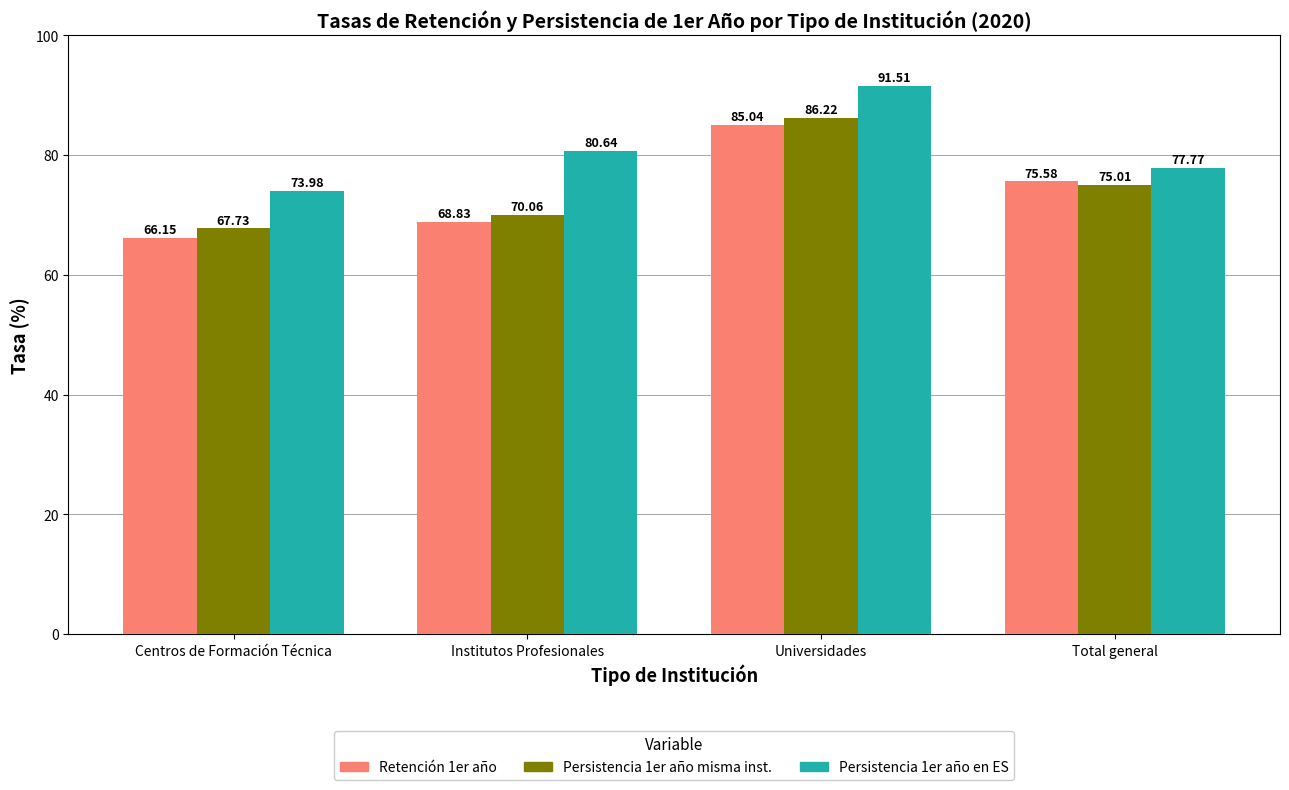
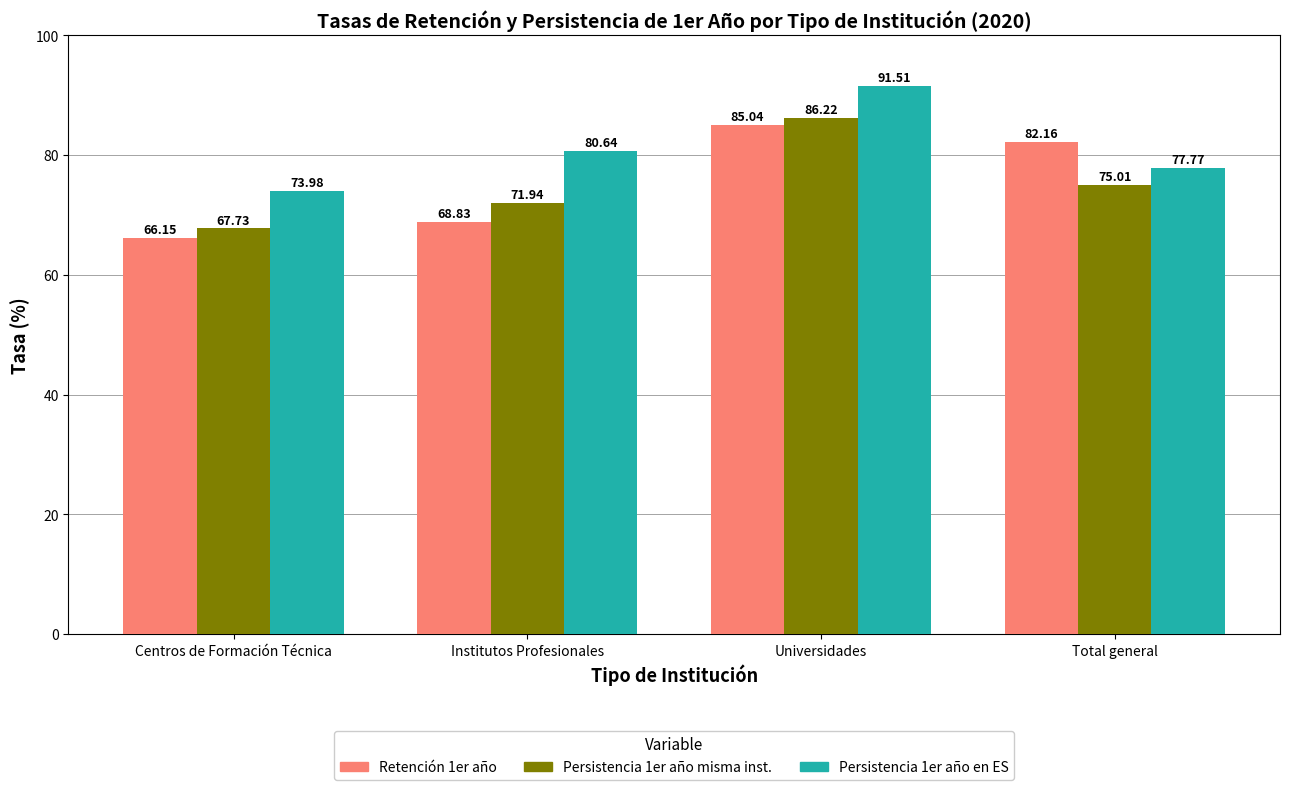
  {
    "Retención 1er año": {
      "Centros de Formación Técnica": 66.15,
      "Institutos Profesionales": 68.83,
      "Universidades": 85.04,
-     "Total general": 75.58
+     "Total general": 82.16
    },
    "Persistencia 1er año misma inst.": {
      "Centros de Formación Técnica": 67.73,
-     "Institutos Profesionales": 70.06,
+     "Institutos Profesionales": 71.94,
      "Universidades": 86.22,
      "Total general": 75.01
    },
    "Persistencia 1er año en ES": {
      "Centros de Formación Técnica": 73.98,
      "Institutos Profesionales": 80.64,
      "Universidades": 91.51,
      "Total general": 77.77
    }
  }
